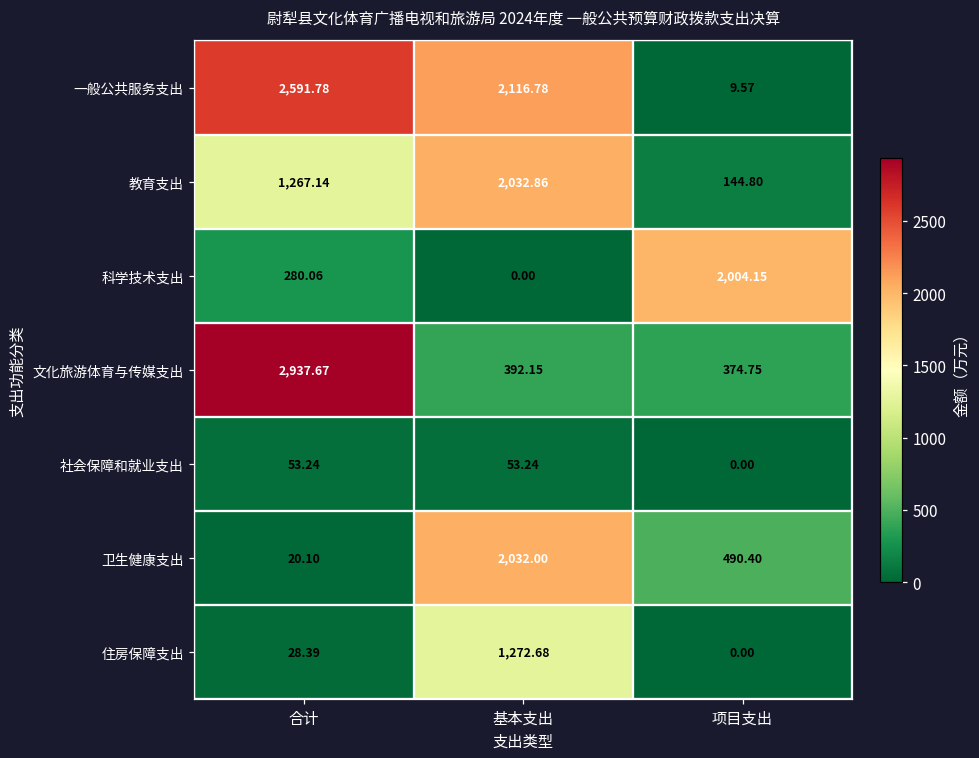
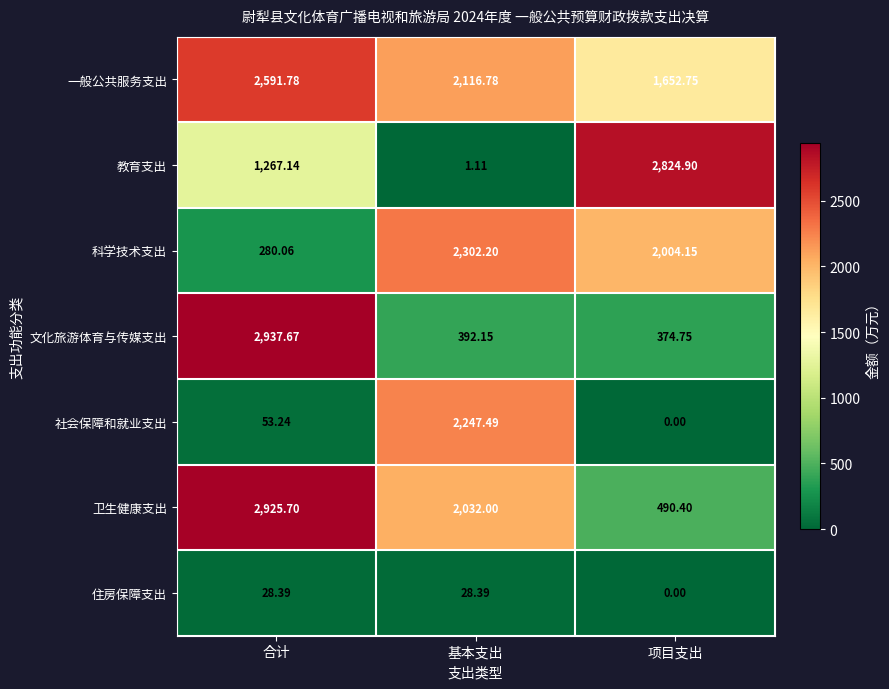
  {
    "一般公共服务支出": {
      "合计": "2,591.78",
      "基本支出": "2,116.78",
-     "项目支出": "9.57"
+     "项目支出": "1,652.75"
    },
    "教育支出": {
      "合计": "1,267.14",
-     "基本支出": "2,032.86",
-     "项目支出": "144.80"
+     "基本支出": "1.11",
+     "项目支出": "2,824.90"
    },
    "科学技术支出": {
      "合计": "280.06",
-     "基本支出": "0.00",
+     "基本支出": "2,302.20",
      "项目支出": "2,004.15"
    },
    "文化旅游体育与传媒支出": {
      "合计": "2,937.67",
      "基本支出": "392.15",
      "项目支出": "374.75"
    },
    "社会保障和就业支出": {
      "合计": "53.24",
-     "基本支出": "53.24",
+     "基本支出": "2,247.49",
      "项目支出": "0.00"
    },
    "卫生健康支出": {
-     "合计": "20.10",
+     "合计": "2,925.70",
      "基本支出": "2,032.00",
      "项目支出": "490.40"
    },
    "住房保障支出": {
      "合计": "28.39",
-     "基本支出": "1,272.68",
+     "基本支出": "28.39",
      "项目支出": "0.00"
    }
  }
